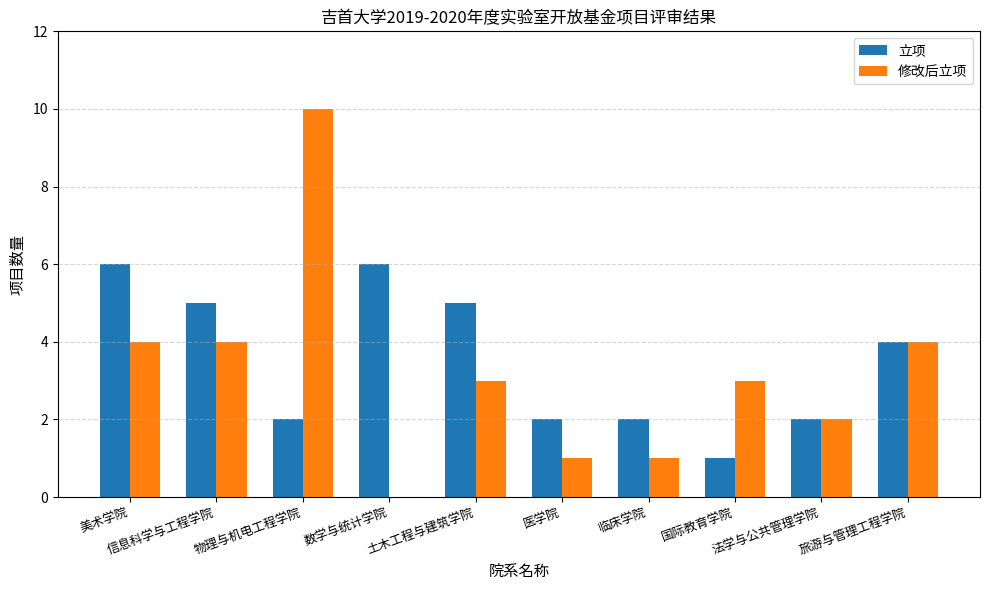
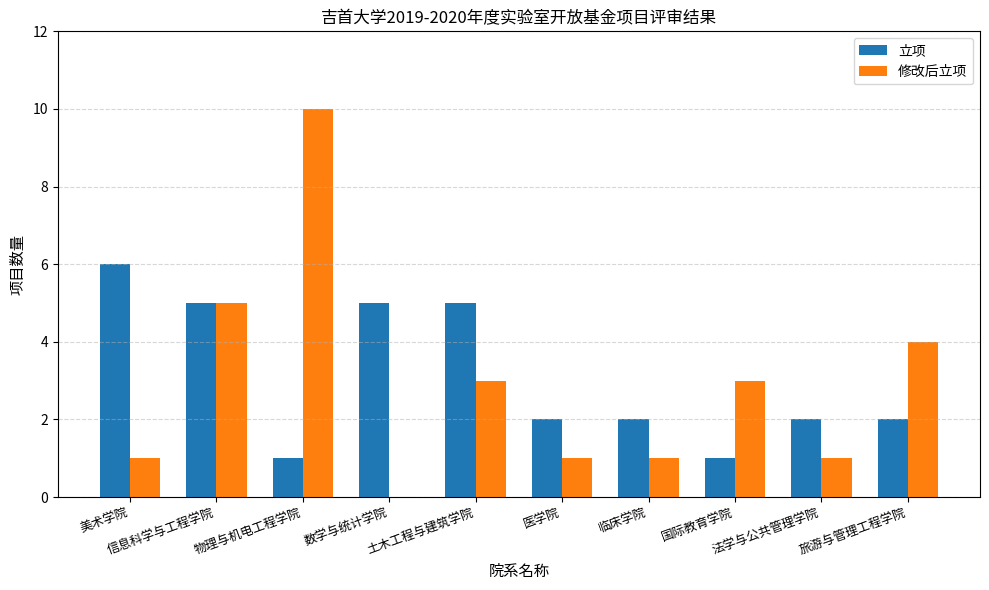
  {
    "立项": {
      "美术学院": 6,
      "信息科学与工程学院": 5,
-     "物理与机电工程学院": 2,
-     "数学与统计学院": 6,
+     "物理与机电工程学院": 1,
+     "数学与统计学院": 5,
      "土木工程与建筑学院": 5,
      "医学院": 2,
      "临床学院": 2,
      "国际教育学院": 1,
      "法学与公共管理学院": 2,
-     "旅游与管理工程学院": 4
+     "旅游与管理工程学院": 2
    },
    "修改后立项": {
-     "美术学院": 4,
-     "信息科学与工程学院": 4,
+     "美术学院": 1,
+     "信息科学与工程学院": 5,
      "物理与机电工程学院": 10,
      "数学与统计学院": 0,
      "土木工程与建筑学院": 3,
      "医学院": 1,
      "临床学院": 1,
      "国际教育学院": 3,
-     "法学与公共管理学院": 2,
+     "法学与公共管理学院": 1,
      "旅游与管理工程学院": 4
    }
  }
